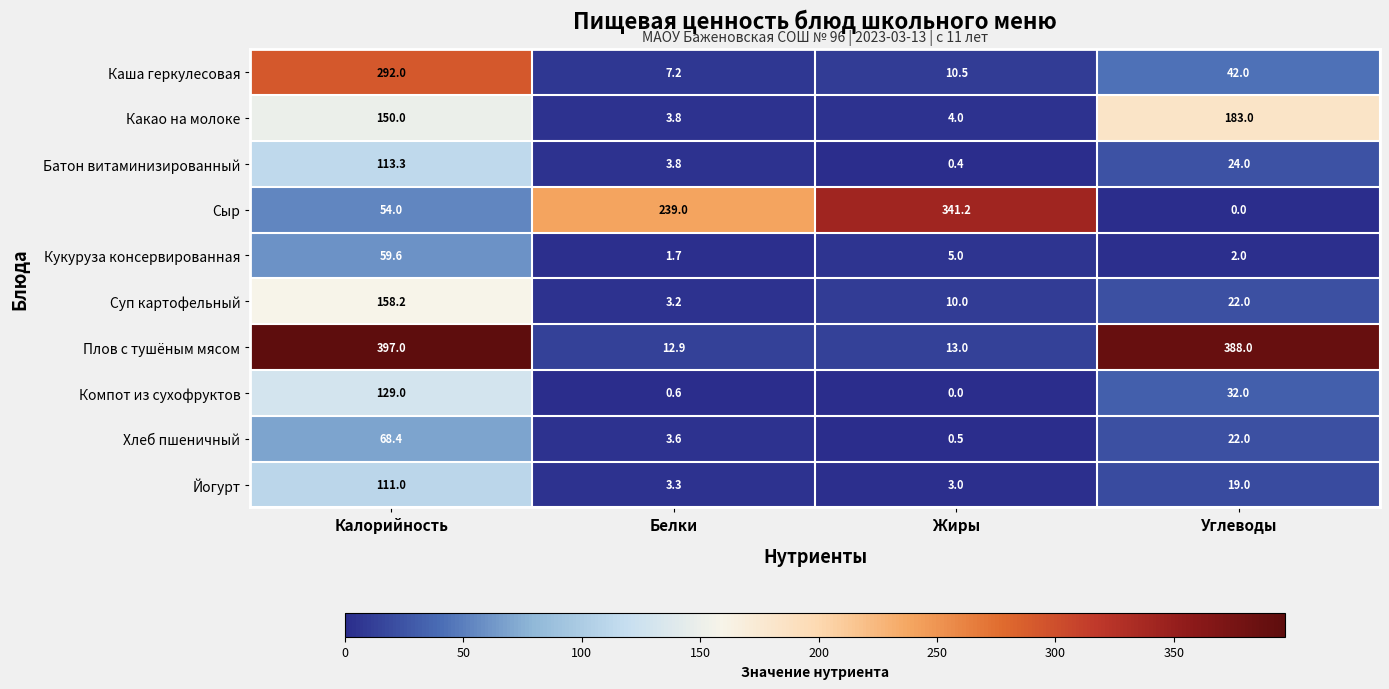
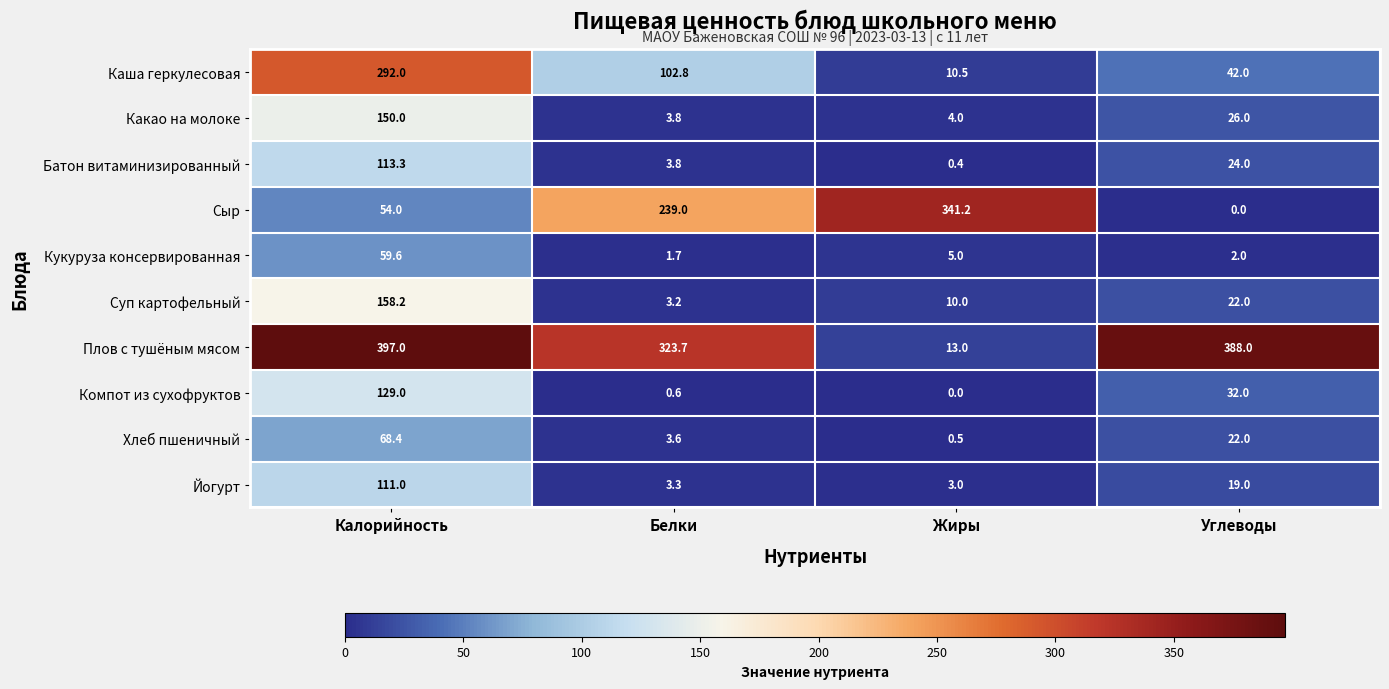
  {
    "Каша геркулесовая": {
      "Калорийность": 292.0,
-     "Белки": 7.2,
+     "Белки": 102.8,
      "Жиры": 10.5,
      "Углеводы": 42.0
    },
    "Какао на молоке": {
      "Калорийность": 150.0,
      "Белки": 3.8,
      "Жиры": 4.0,
-     "Углеводы": 183.0
+     "Углеводы": 26.0
    },
    "Батон витаминизированный": {
      "Калорийность": 113.3,
      "Белки": 3.8,
      "Жиры": 0.4,
      "Углеводы": 24.0
    },
    "Сыр": {
      "Калорийность": 54.0,
      "Белки": 239.0,
      "Жиры": 341.2,
      "Углеводы": 0.0
    },
    "Кукуруза консервированная": {
      "Калорийность": 59.6,
      "Белки": 1.7,
      "Жиры": 5.0,
      "Углеводы": 2.0
    },
    "Суп картофельный": {
      "Калорийность": 158.2,
      "Белки": 3.2,
      "Жиры": 10.0,
      "Углеводы": 22.0
    },
    "Плов с тушёным мясом": {
      "Калорийность": 397.0,
-     "Белки": 12.9,
+     "Белки": 323.7,
      "Жиры": 13.0,
      "Углеводы": 388.0
    },
    "Компот из сухофруктов": {
      "Калорийность": 129.0,
      "Белки": 0.6,
      "Жиры": 0.0,
      "Углеводы": 32.0
    },
    "Хлеб пшеничный": {
      "Калорийность": 68.4,
      "Белки": 3.6,
      "Жиры": 0.5,
      "Углеводы": 22.0
    },
    "Йогурт": {
      "Калорийность": 111.0,
      "Белки": 3.3,
      "Жиры": 3.0,
      "Углеводы": 19.0
    }
  }
